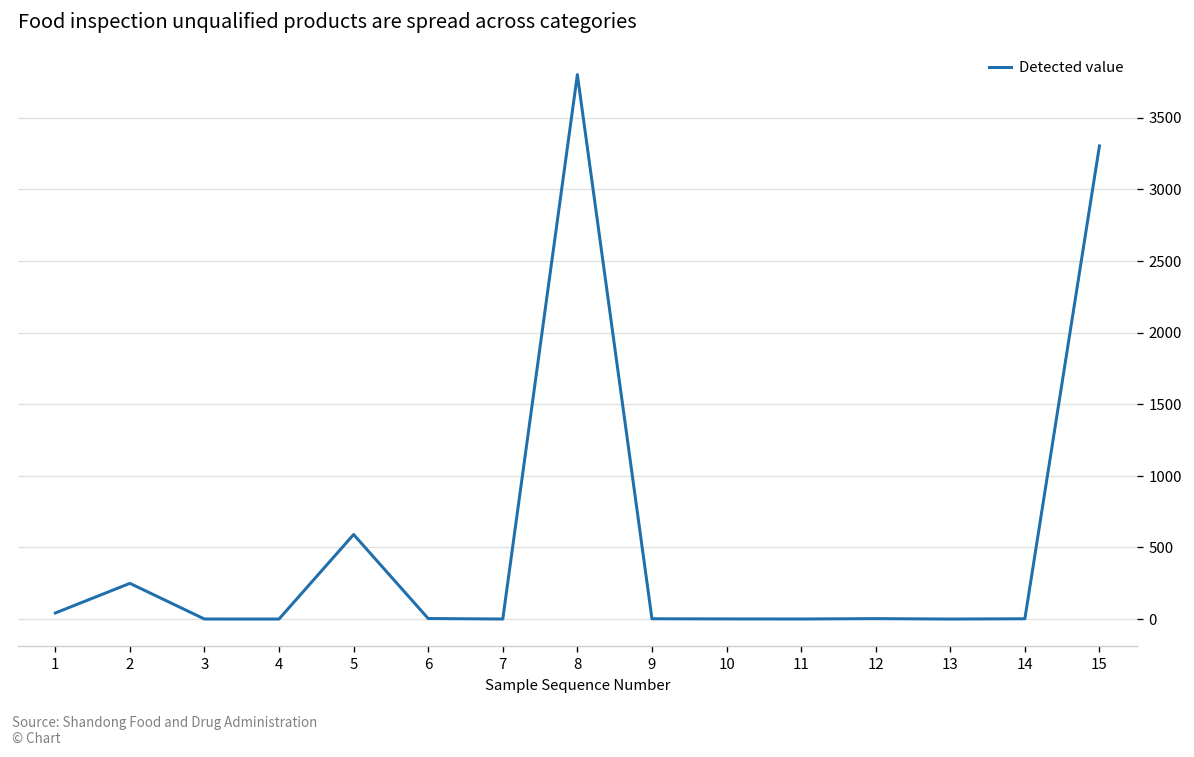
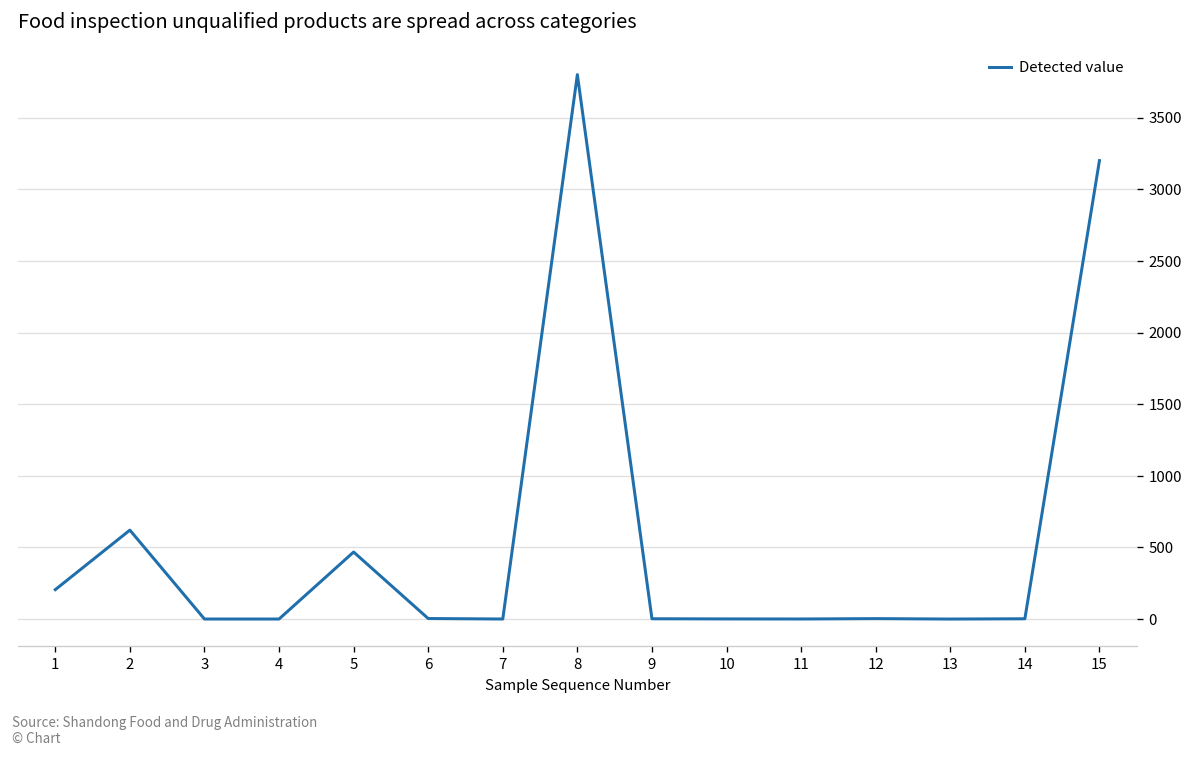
  {
-   "1": 40,
-   "2": 250,
+   "1": 210,
+   "2": 620,
    "3": 0,
    "4": 0,
-   "5": 590,
+   "5": 470,
    "6": 0,
    "7": 0,
    "8": 3800,
    "9": 0,
    "10": 0,
    "11": 0,
    "12": 0,
    "13": 0,
    "14": 0,
-   "15": 3300
+   "15": 3200
  }
